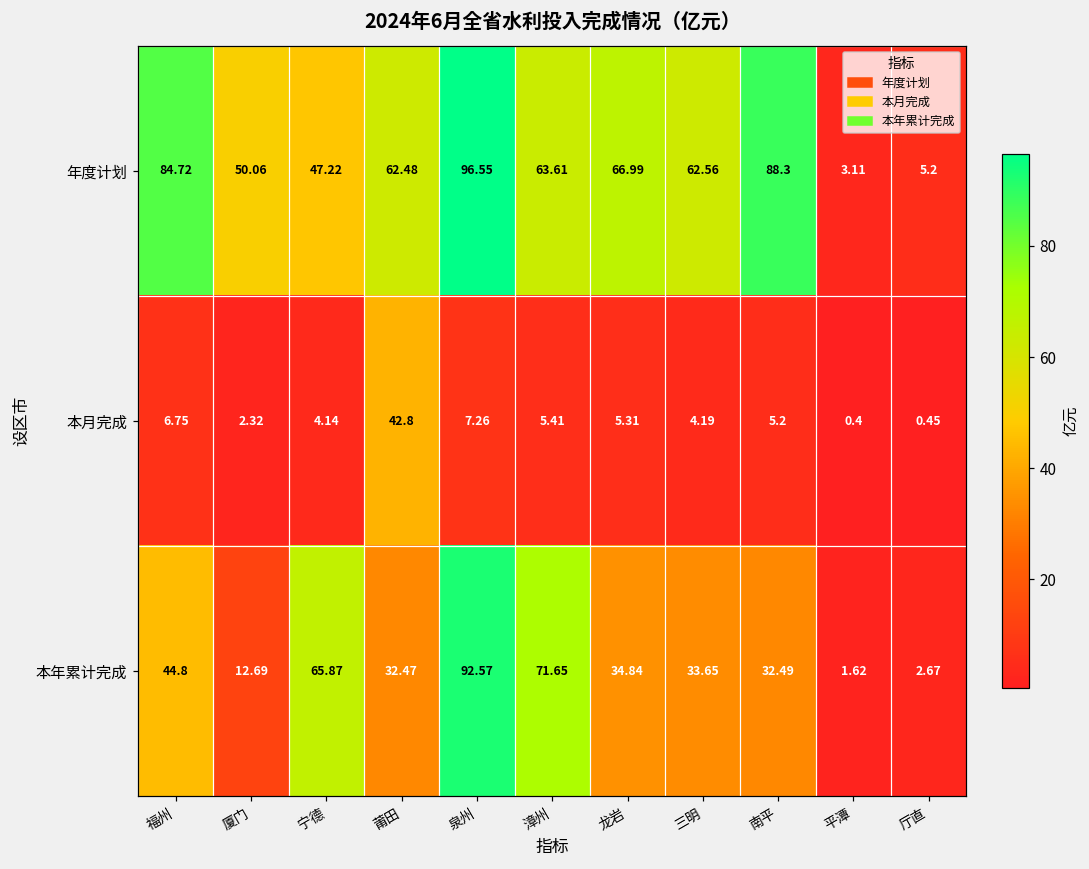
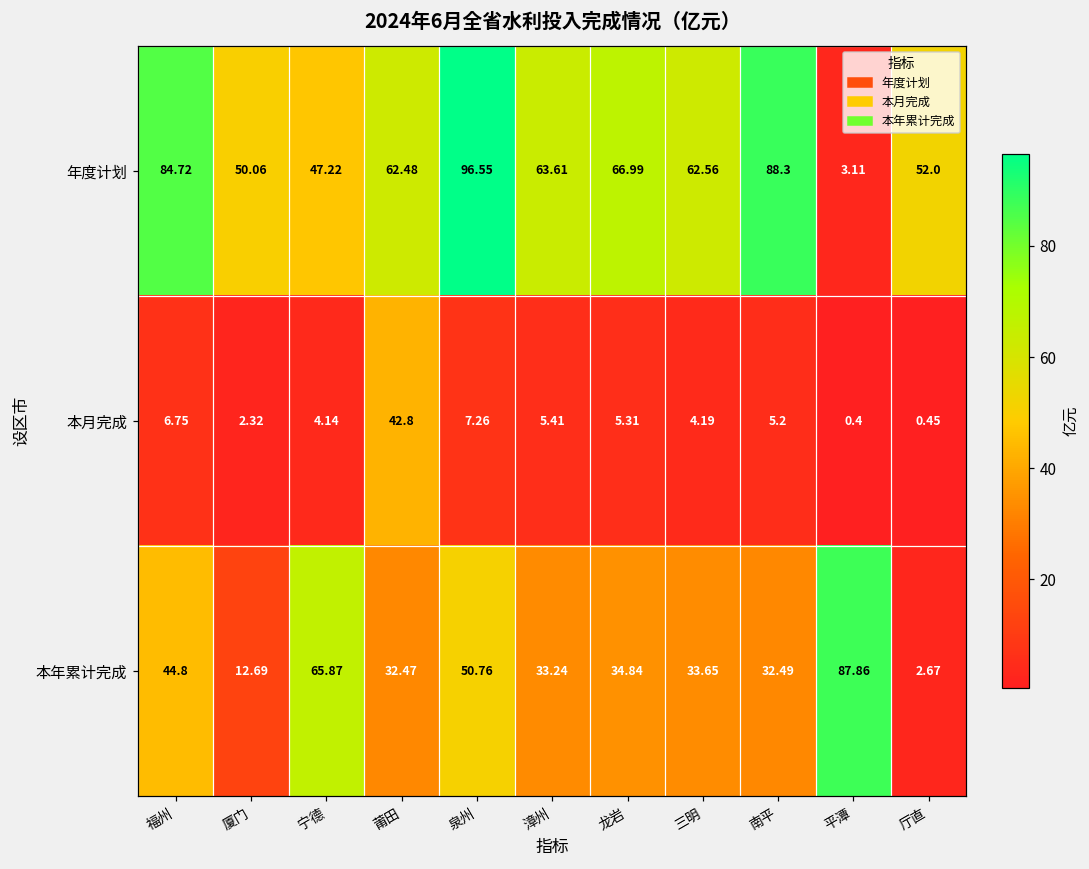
  {
    "年度计划": {
      "福州": 84.72,
      "厦门": 50.06,
      "宁德": 47.22,
      "莆田": 62.48,
      "泉州": 96.55,
      "漳州": 63.61,
      "龙岩": 66.99,
      "三明": 62.56,
      "南平": 88.3,
      "平潭": 3.11,
-     "厅直": 5.2
+     "厅直": 52.0
    },
    "本月完成": {
      "福州": 6.75,
      "厦门": 2.32,
      "宁德": 4.14,
      "莆田": 42.8,
      "泉州": 7.26,
      "漳州": 5.41,
      "龙岩": 5.31,
      "三明": 4.19,
      "南平": 5.2,
      "平潭": 0.4,
      "厅直": 0.45
    },
    "本年累计完成": {
      "福州": 44.8,
      "厦门": 12.69,
      "宁德": 65.87,
      "莆田": 32.47,
-     "泉州": 92.57,
-     "漳州": 71.65,
+     "泉州": 50.76,
+     "漳州": 33.24,
      "龙岩": 34.84,
      "三明": 33.65,
      "南平": 32.49,
-     "平潭": 1.62,
+     "平潭": 87.86,
      "厅直": 2.67
    }
  }
